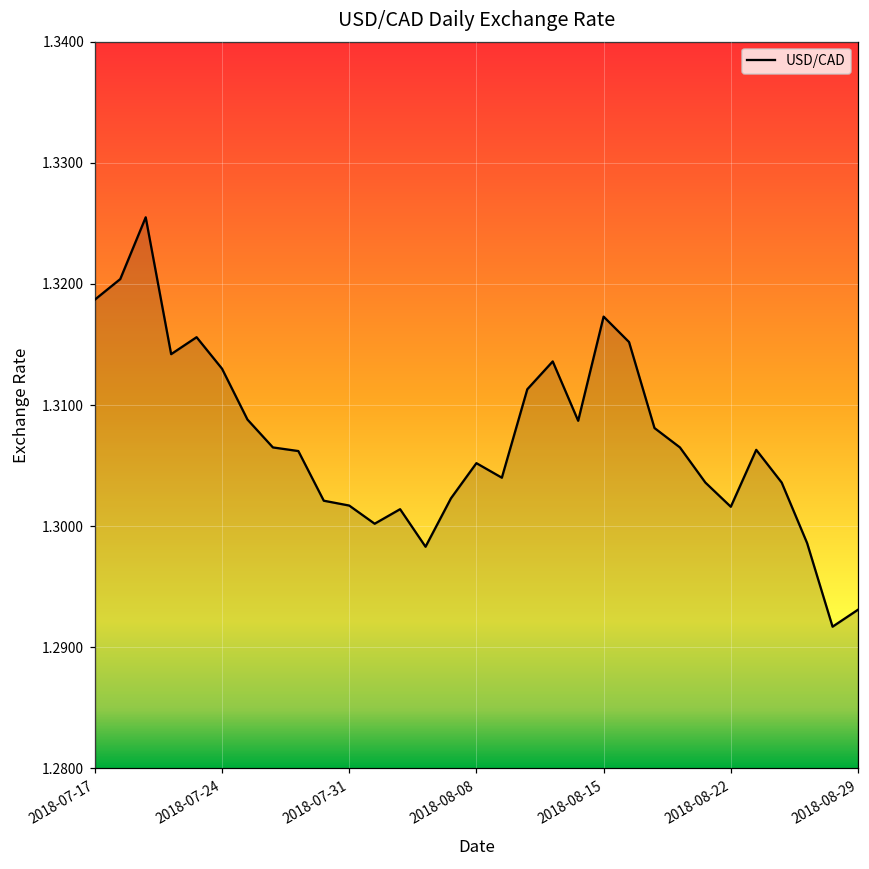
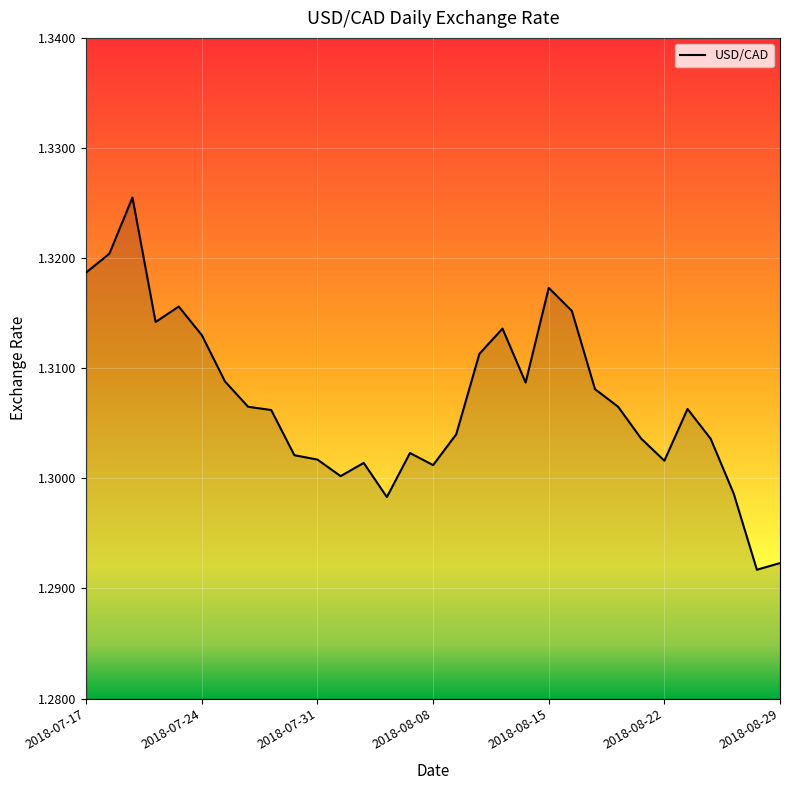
  {
    "2018-07-17": 1.3187,
    "2018-07-24": 1.3130,
    "2018-07-31": 1.3017,
-   "2018-08-08": 1.3052,
+   "2018-08-08": 1.3012,
    "2018-08-15": 1.3173,
    "2018-08-22": 1.3016,
-   "2018-08-29": 1.2931
+   "2018-08-29": 1.2923
  }
